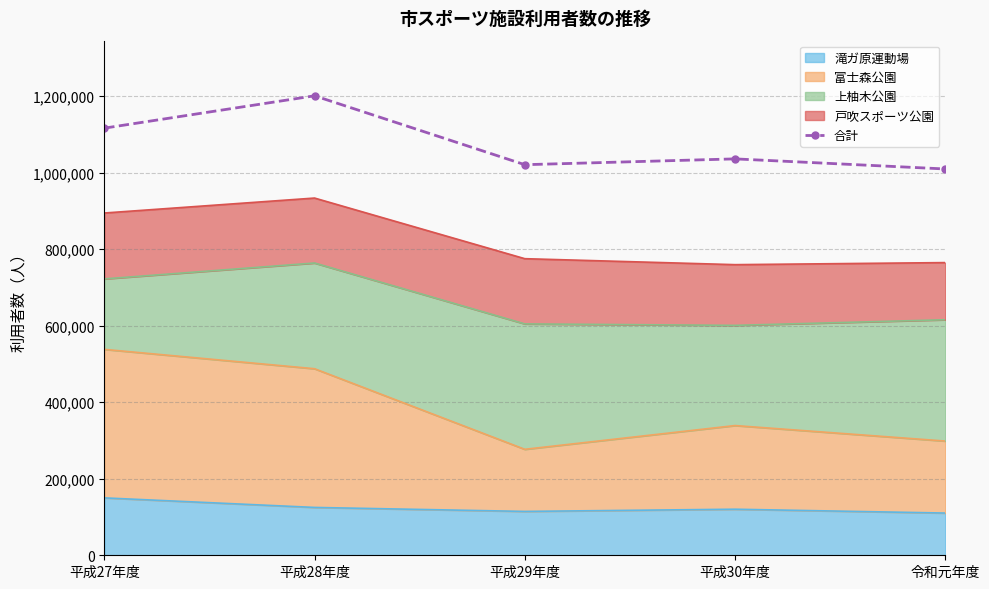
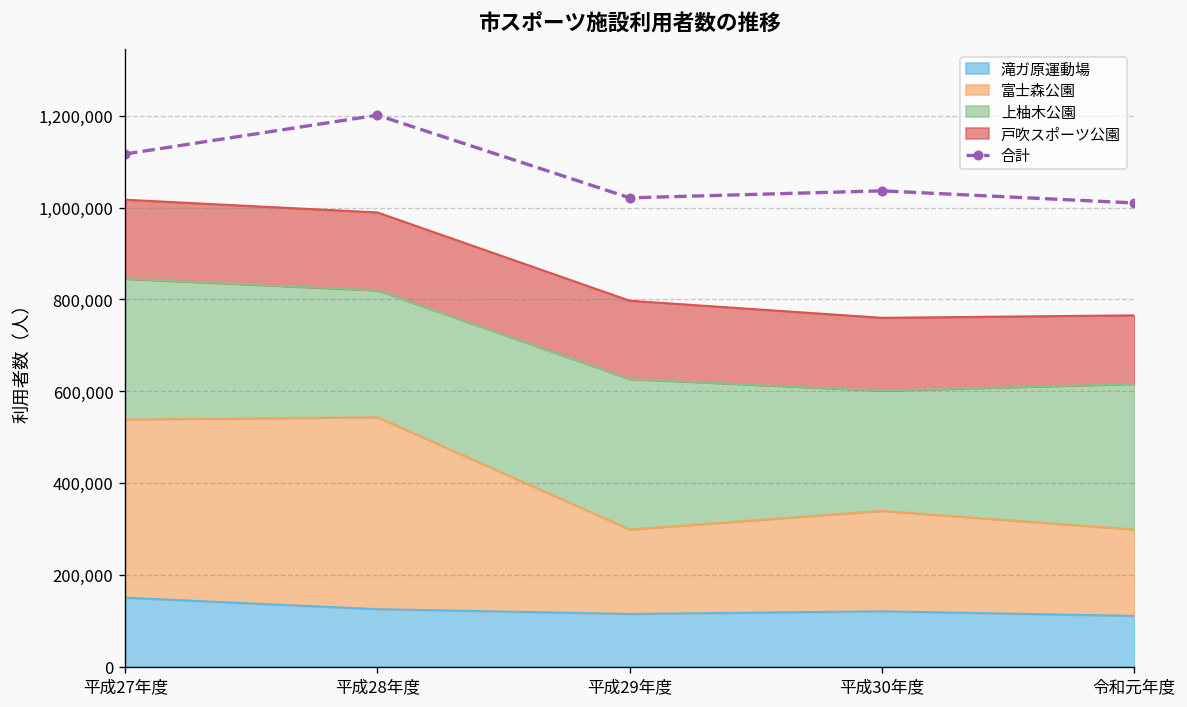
  {
    "滝ガ原運動場": {
      "平成27年度": "150,000",
      "平成28年度": "130,000",
      "平成29年度": "110,000",
      "平成30年度": "120,000",
      "令和元年度": "110,000"
    },
    "富士森公園": {
      "平成27年度": "390,000",
-     "平成28年度": "360,000",
-     "平成29年度": "160,000",
+     "平成28年度": "420,000",
+     "平成29年度": "180,000",
      "平成30年度": "220,000",
      "令和元年度": "190,000"
    },
    "上柚木公園": {
-     "平成27年度": "180,000",
+     "平成27年度": "310,000",
      "平成28年度": "280,000",
      "平成29年度": "330,000",
      "平成30年度": "260,000",
      "令和元年度": "320,000"
    },
    "戸吹スポーツ公園": {
      "平成27年度": "170,000",
      "平成28年度": "170,000",
      "平成29年度": "170,000",
      "平成30年度": "160,000",
      "令和元年度": "150,000"
    },
    "合計": {
      "平成27年度": "1,120,000",
      "平成28年度": "1,200,000",
      "平成29年度": "1,020,000",
      "平成30年度": "1,040,000",
      "令和元年度": "1,010,000"
    }
  }
